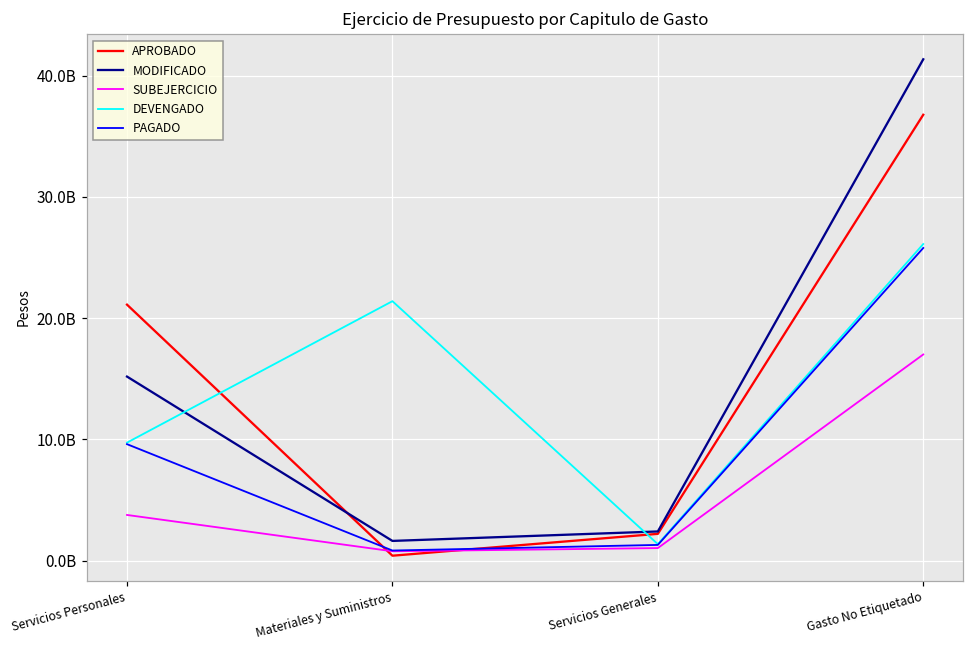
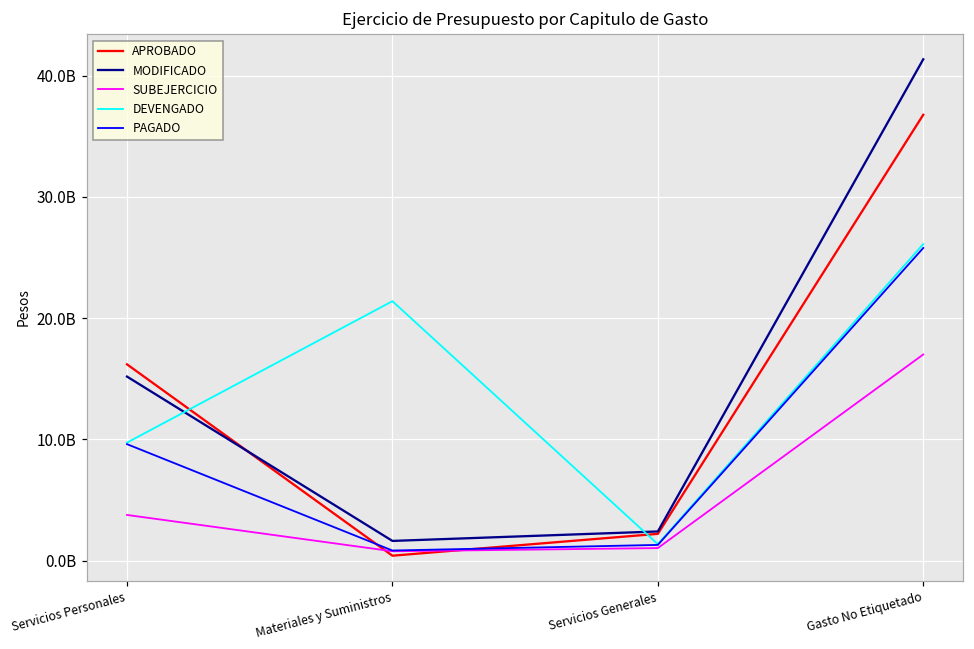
  {
    "APROBADO": {
-     "Servicios Personales": 21100000000,
+     "Servicios Personales": 16200000000,
      "Materiales y Suministros": 400000000,
      "Gasto No Etiquetado": 36800000000
    },
    "MODIFICADO": {
      "Servicios Personales": 15200000000,
      "Materiales y Suministros": 1600000000,
      "Gasto No Etiquetado": 41300000000
    },
    "SUBEJERCICIO": {
      "Servicios Personales": 3800000000,
      "Servicios Generales": 1000000000,
      "Gasto No Etiquetado": 17000000000
    },
    "DEVENGADO": {
      "Materiales y Suministros": 21400000000,
      "Gasto No Etiquetado": 26100000000
    },
    "PAGADO": {
      "Gasto No Etiquetado": 25800000000
    }
  }
